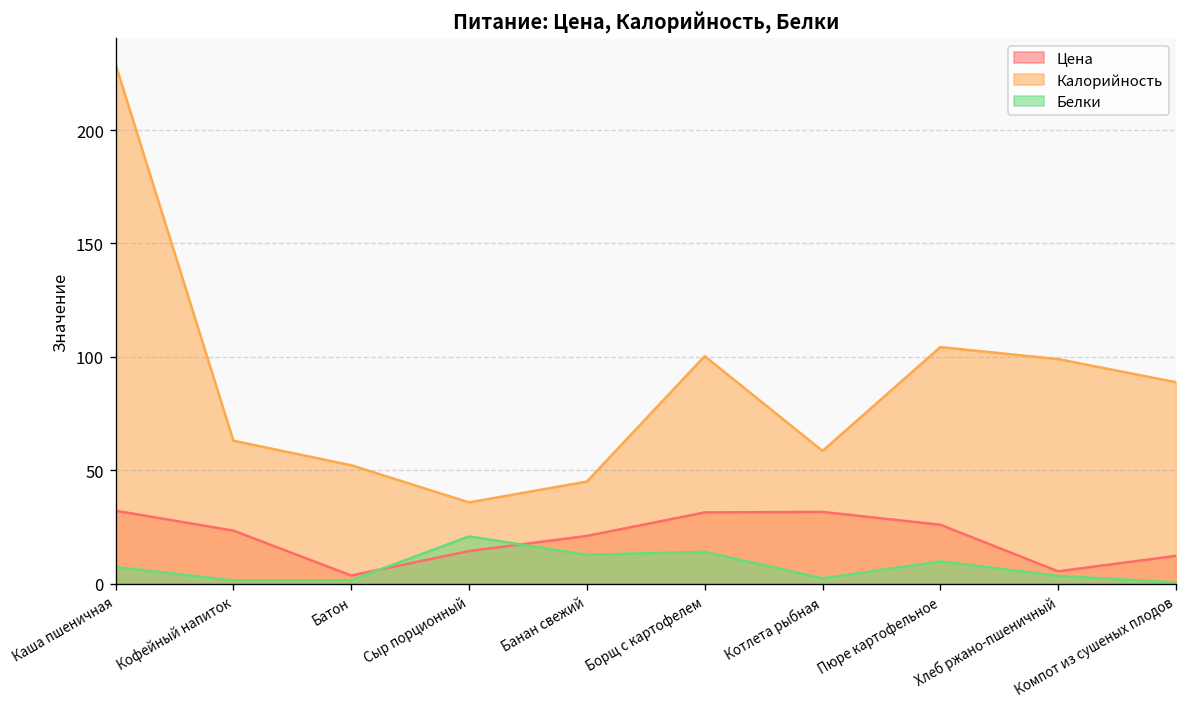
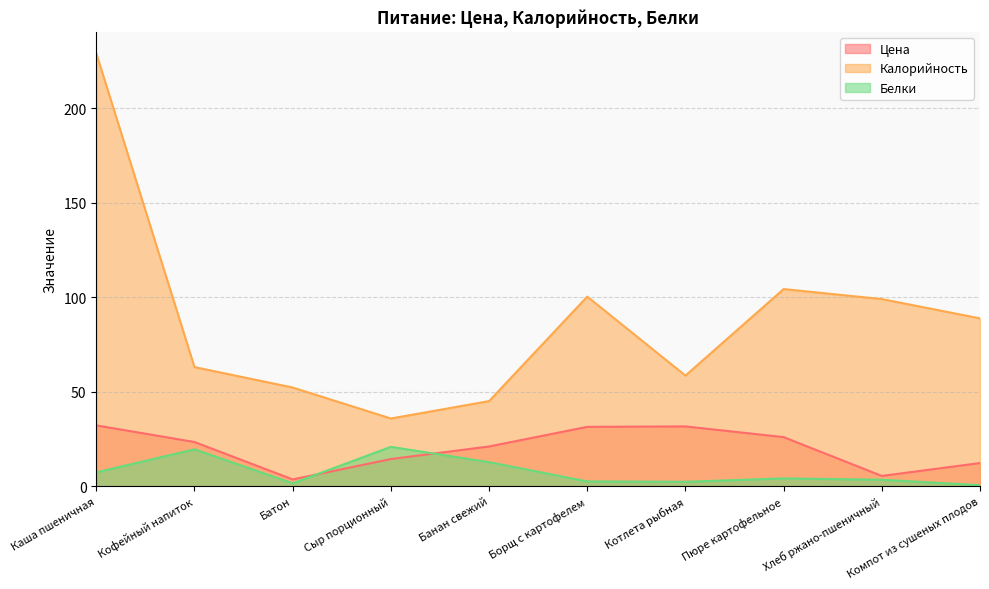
  {
    "Белки": {
      "Каша пшеничная": 7,
-     "Кофейный напиток": 1,
+     "Кофейный напиток": 20,
      "Батон": 2,
      "Сыр порционный": 21,
      "Банан свежий": 13,
-     "Борщ с картофелем": 14,
+     "Борщ с картофелем": 3,
      "Котлета рыбная": 2,
-     "Пюре картофельное": 10,
+     "Пюре картофельное": 4,
      "Хлеб ржано-пшеничный": 3,
      "Компот из сушеных плодов": 1
    }
  }
